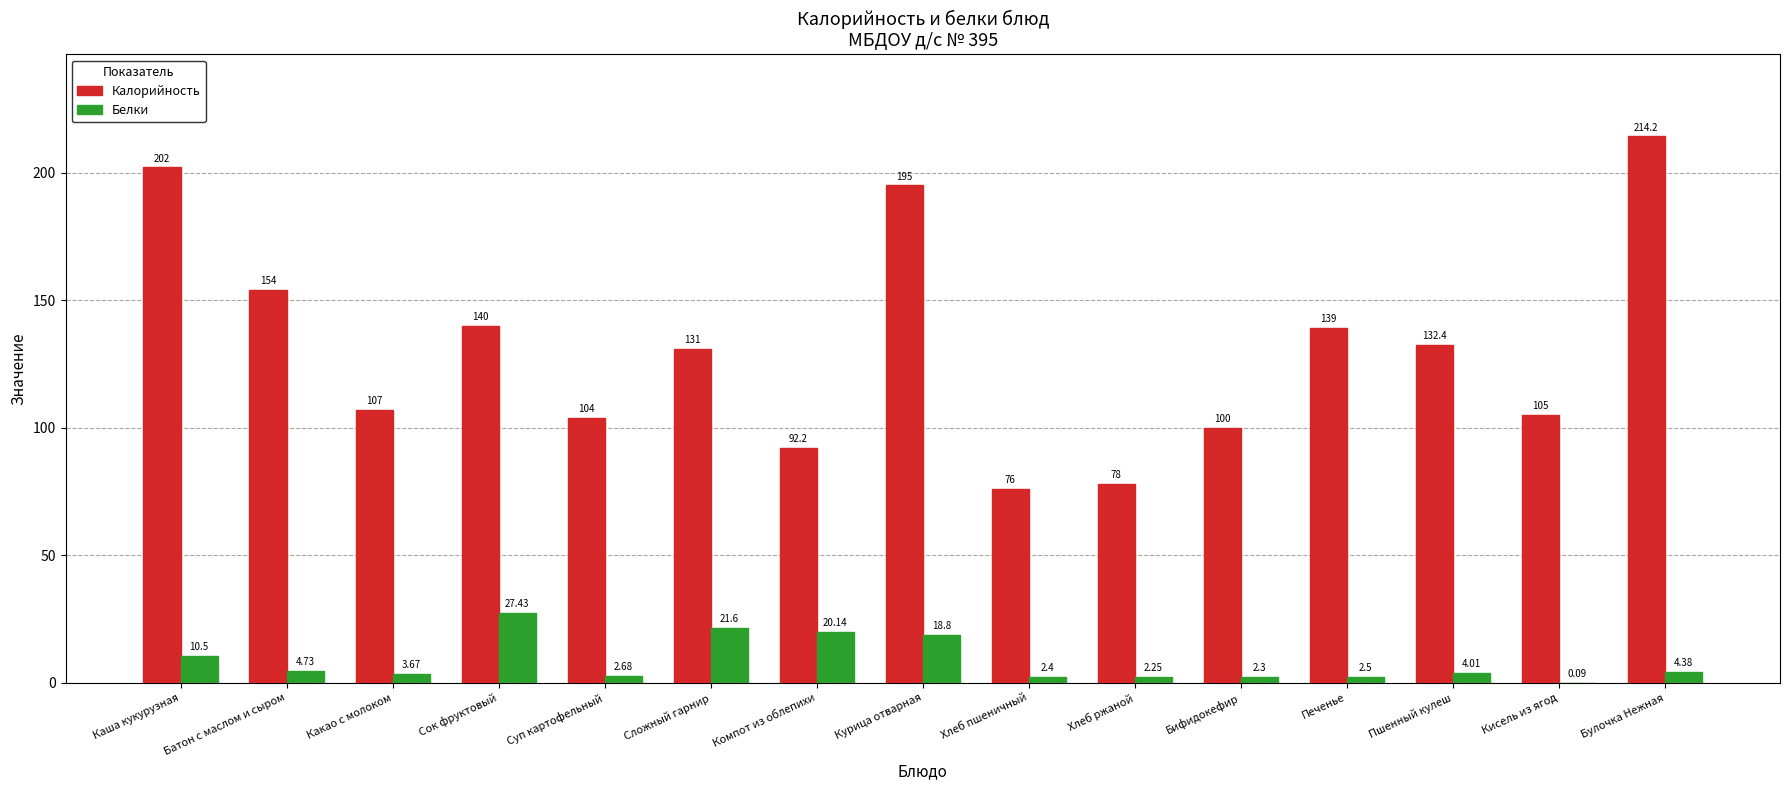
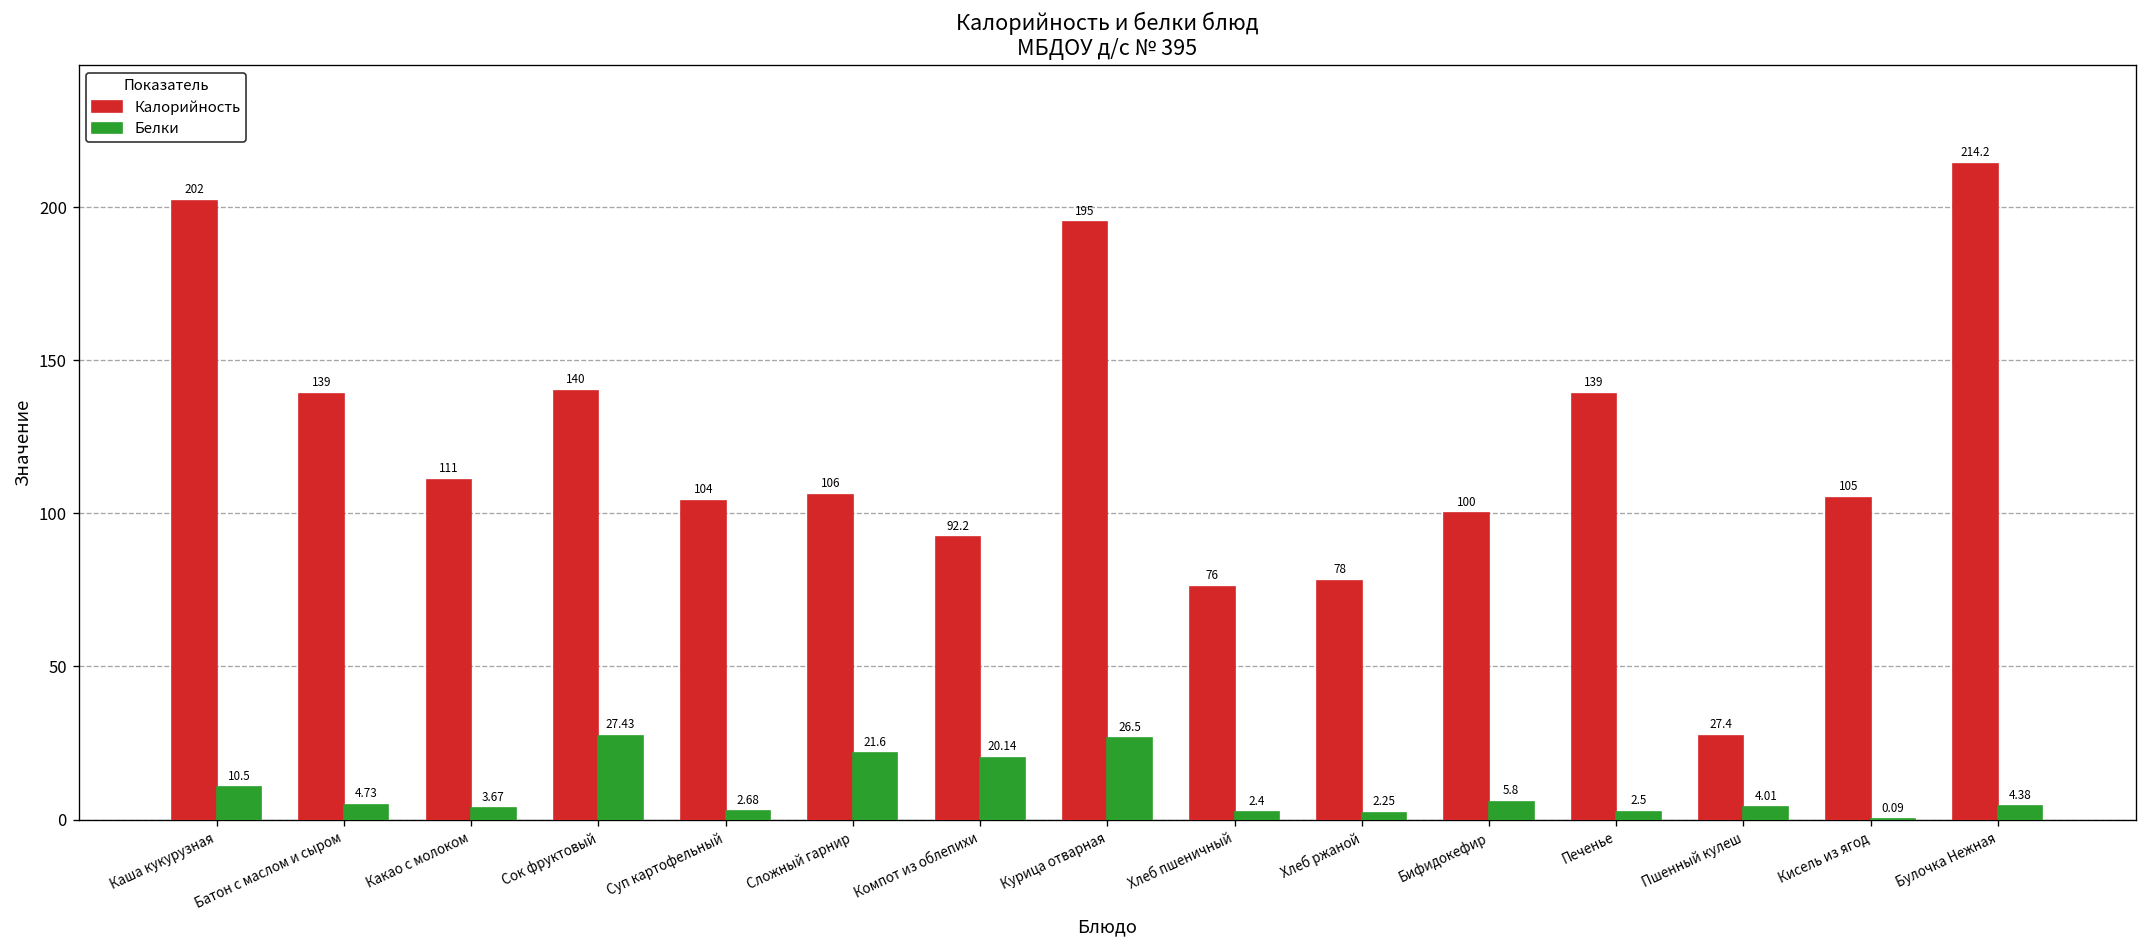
  {
    "Калорийность": {
      "Каша кукурузная": 202,
-     "Батон с маслом и сыром": 154,
-     "Какао с молоком": 107,
+     "Батон с маслом и сыром": 139,
+     "Какао с молоком": 111,
      "Сок фруктовый": 140,
      "Суп картофельный": 104,
-     "Сложный гарнир": 131,
+     "Сложный гарнир": 106,
      "Компот из облепихи": 92.2,
      "Курица отварная": 195,
      "Хлеб пшеничный": 76,
      "Хлеб ржаной": 78,
      "Бифидокефир": 100,
      "Печенье": 139,
-     "Пшенный кулеш": 132.4,
+     "Пшенный кулеш": 27.4,
      "Кисель из ягод": 105,
      "Булочка Нежная": 214.2
    },
    "Белки": {
      "Каша кукурузная": 10.5,
      "Батон с маслом и сыром": 4.73,
      "Какао с молоком": 3.67,
      "Сок фруктовый": 27.43,
      "Суп картофельный": 2.68,
      "Сложный гарнир": 21.6,
      "Компот из облепихи": 20.14,
-     "Курица отварная": 18.8,
+     "Курица отварная": 26.5,
      "Хлеб пшеничный": 2.4,
      "Хлеб ржаной": 2.25,
-     "Бифидокефир": 2.3,
+     "Бифидокефир": 5.8,
      "Печенье": 2.5,
      "Пшенный кулеш": 4.01,
      "Кисель из ягод": 0.09,
      "Булочка Нежная": 4.38
    }
  }
